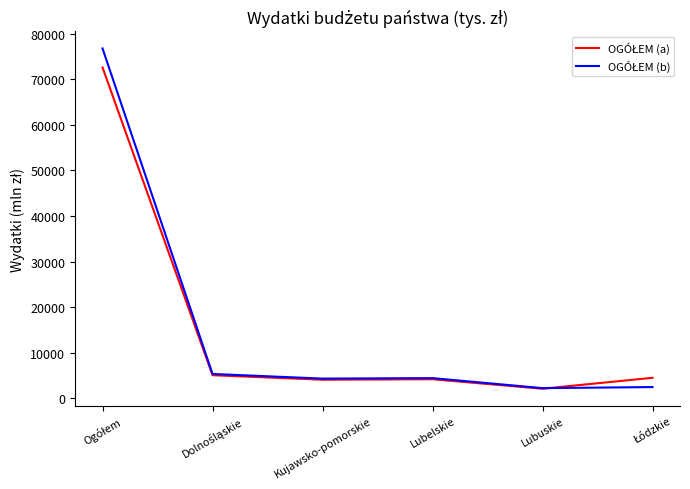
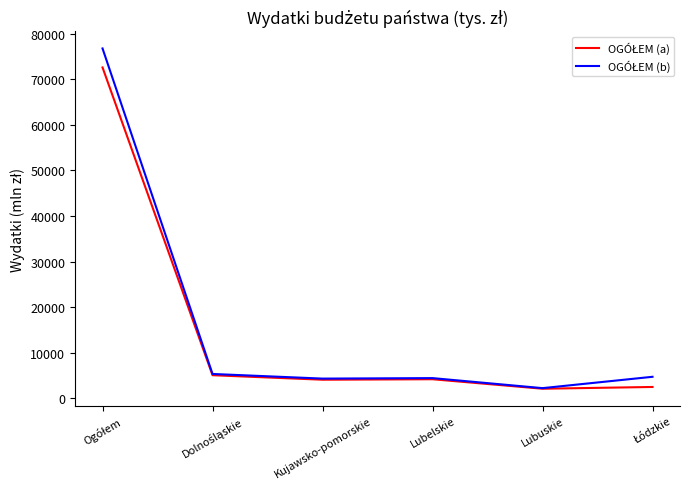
  {
    "OGÓŁEM (a)": {
      "Ogółem": 73000,
-     "Łódzkie": 4000
+     "Łódzkie": 2000
    },
    "OGÓŁEM (b)": {
      "Ogółem": 77000,
-     "Łódzkie": 2000
+     "Łódzkie": 5000
    }
  }
